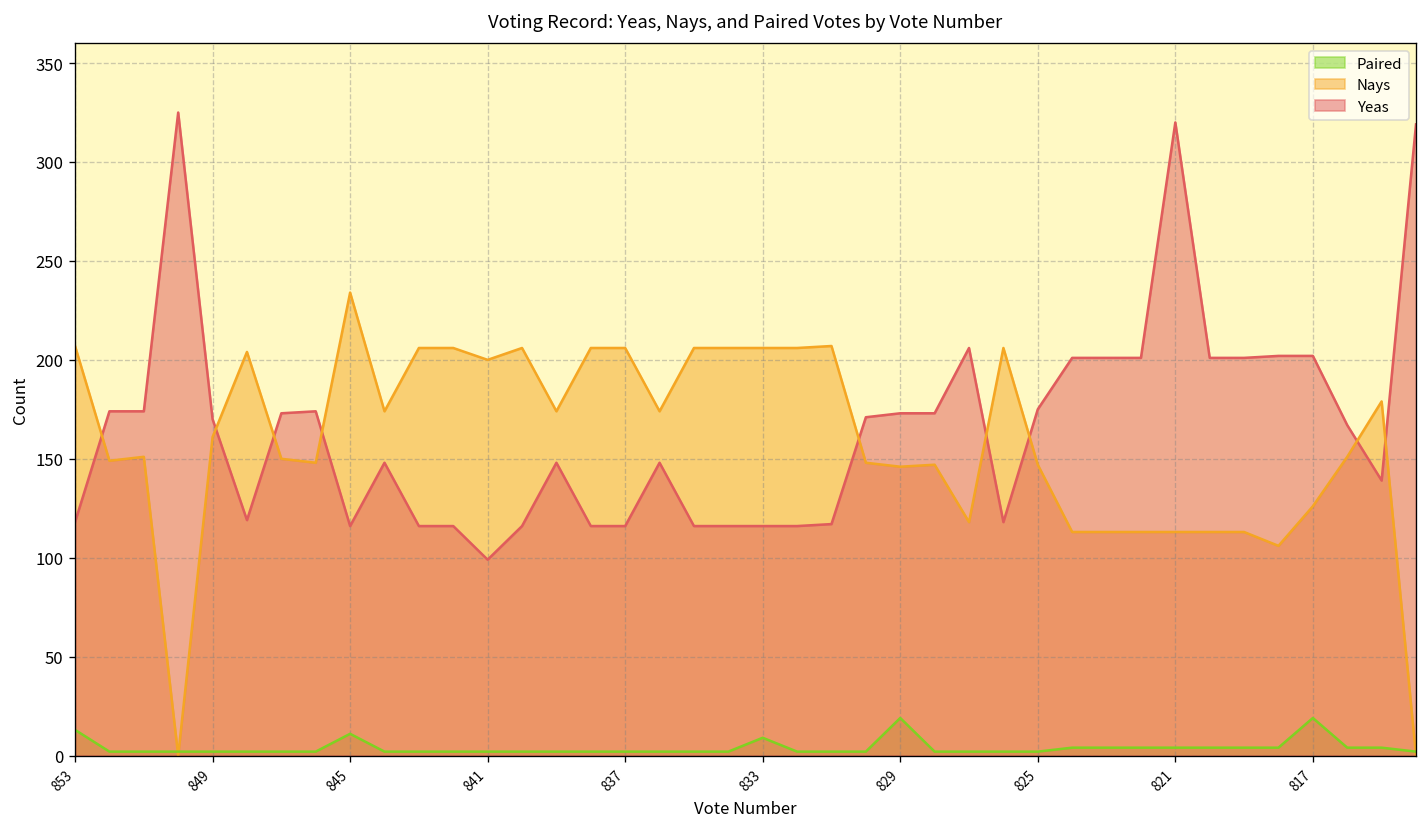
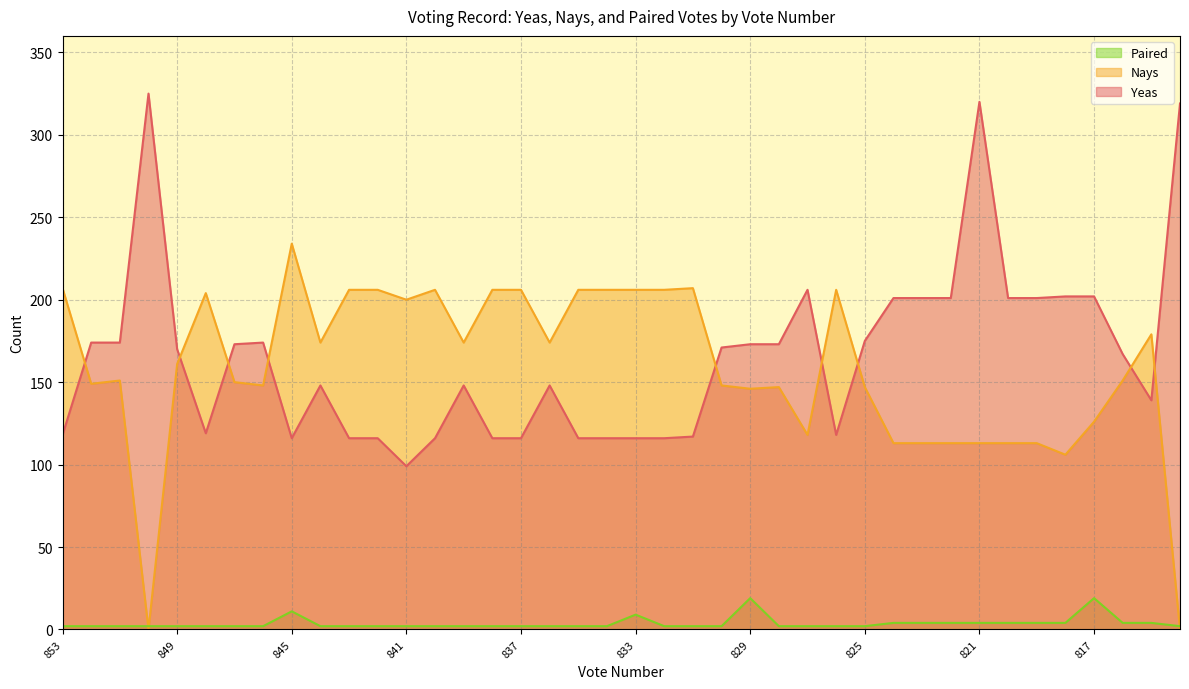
  {
    "Paired": {
-     "853": 13,
+     "853": 2,
      "849": 2,
      "845": 11,
      "841": 2,
      "837": 2,
      "833": 9,
      "829": 19,
      "825": 2,
      "821": 4,
      "817": 19
    },
    "Nays": {
      "853": 207,
      "849": 161,
      "845": 234,
      "841": 200,
      "837": 206,
      "833": 206,
      "829": 146,
      "825": 147,
      "821": 113,
      "817": 126
    },
    "Yeas": {
      "853": 118,
      "849": 170,
      "845": 116,
      "841": 99,
      "837": 116,
      "833": 116,
      "829": 173,
      "825": 175,
      "821": 320,
      "817": 202
    }
  }
